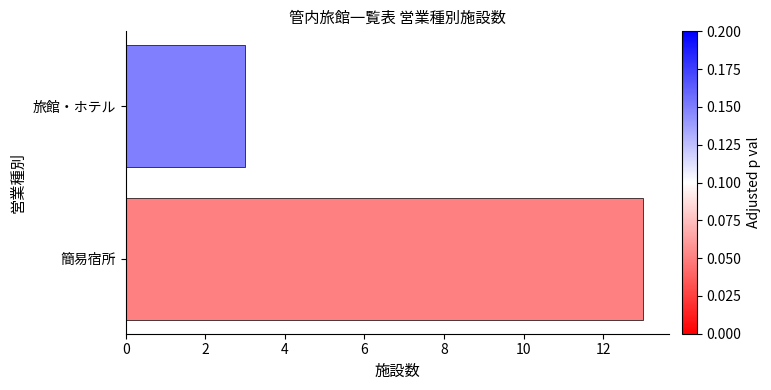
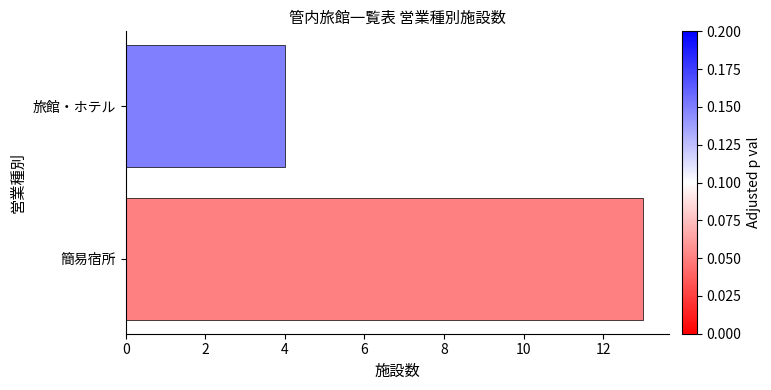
  {
-   "旅館・ホテル": 3,
+   "旅館・ホテル": 4,
    "簡易宿所": 13
  }
